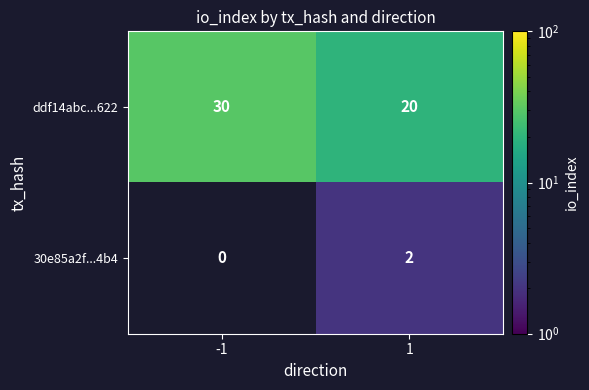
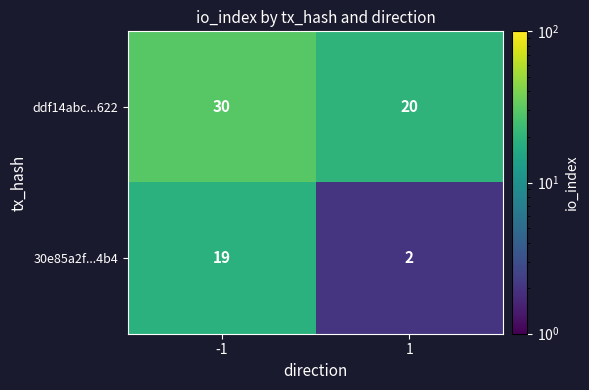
  {
    "ddf14abc...622": {
      "-1": 30,
      "1": 20
    },
    "30e85a2f...4b4": {
-     "-1": 0,
+     "-1": 19,
      "1": 2
    }
  }
